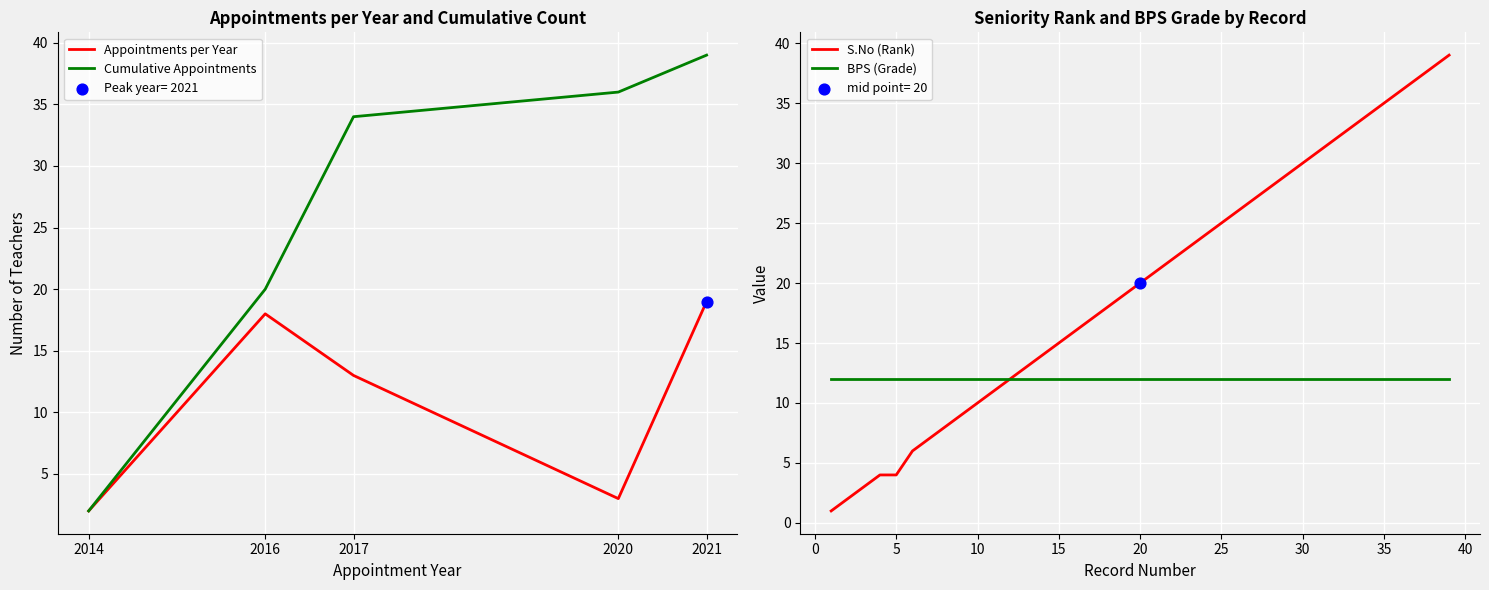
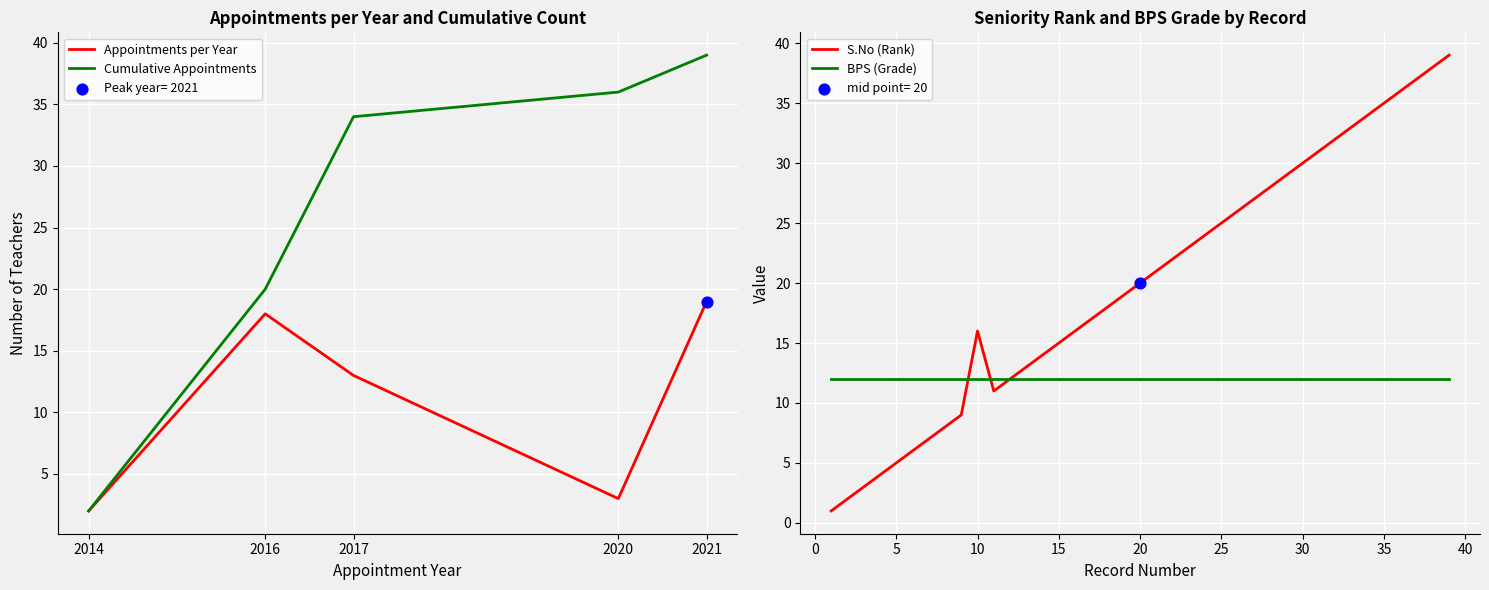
  {
    "Appointments per Year and Cumulative Count": {
      "Appointments per Year": {
        "2016": 18.0,
        "2017": 13.0,
        "2020": 3.0
      },
      "Cumulative Appointments": {
        "2016": 20.0,
        "2017": 34.0,
        "2020": 36.0,
        "2021": 39.0
      }
    },
    "Seniority Rank and BPS Grade by Record": {
      "S.No (Rank)": {
-       "5": 4,
-       "10": 10,
+       "5": 5,
+       "10": 16,
        "15": 15,
        "25": 25,
        "30": 30,
        "35": 35
      },
      "BPS (Grade)": {
        "5": 12,
        "10": 12,
        "15": 12,
        "20": 12,
        "25": 12,
        "30": 12,
        "35": 12
      }
    }
  }
